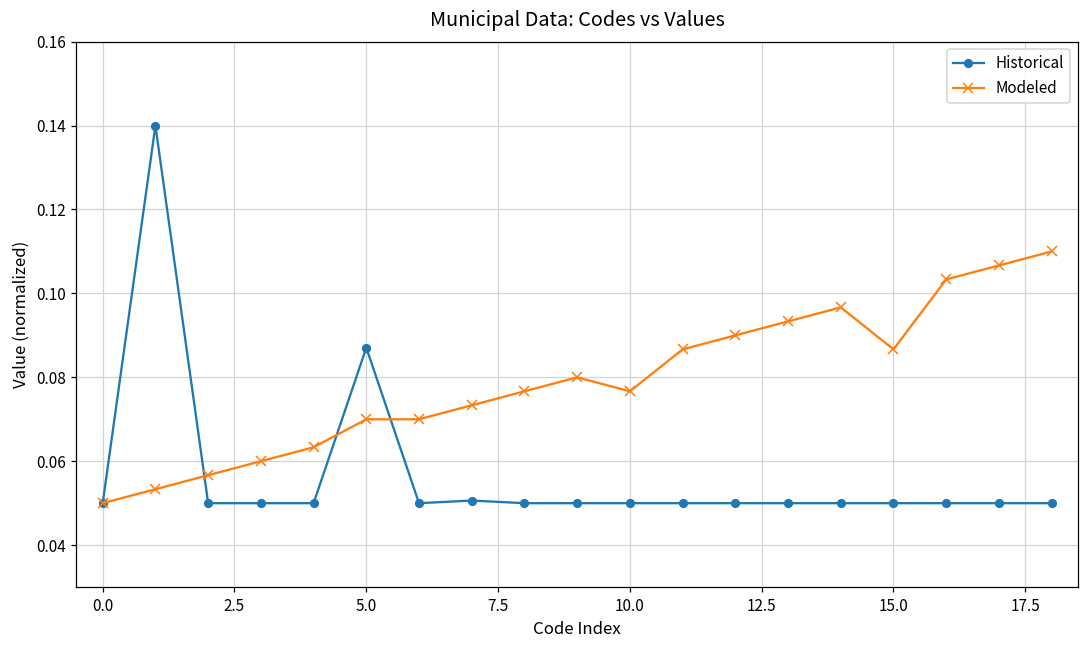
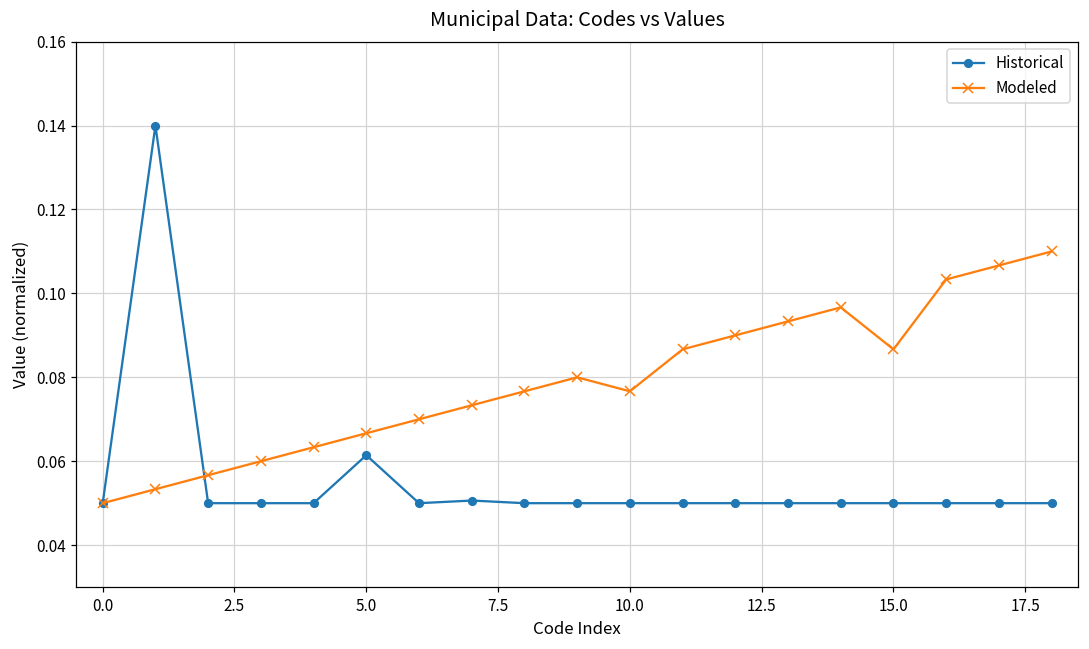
  {
    "Historical": {
-     "5.0": 0.087,
+     "5.0": 0.061,
      "10.0": 0.050,
      "15.0": 0.050
    },
    "Modeled": {
-     "5.0": 0.070,
+     "5.0": 0.067,
      "10.0": 0.077,
      "15.0": 0.087
    }
  }
